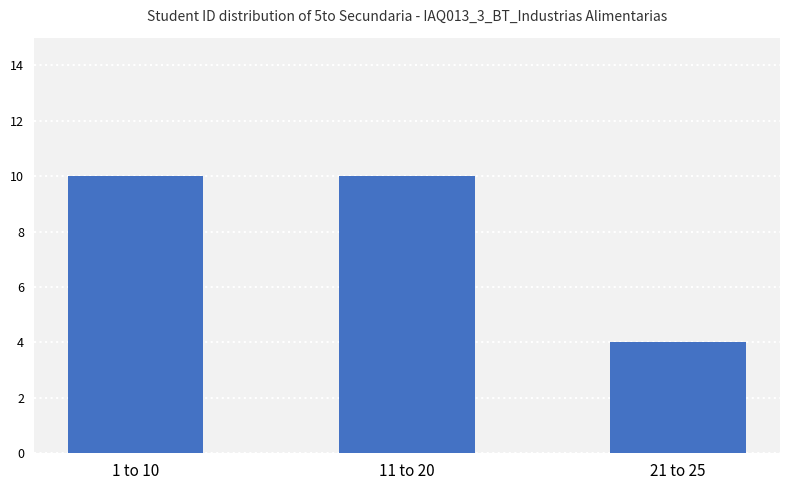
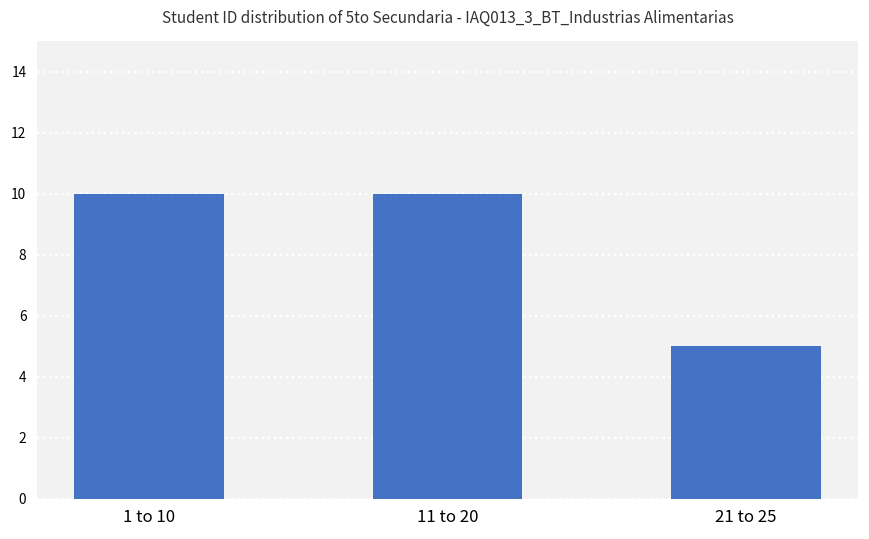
  {
    "1 to 10": 10,
    "11 to 20": 10,
-   "21 to 25": 4
+   "21 to 25": 5
  }
